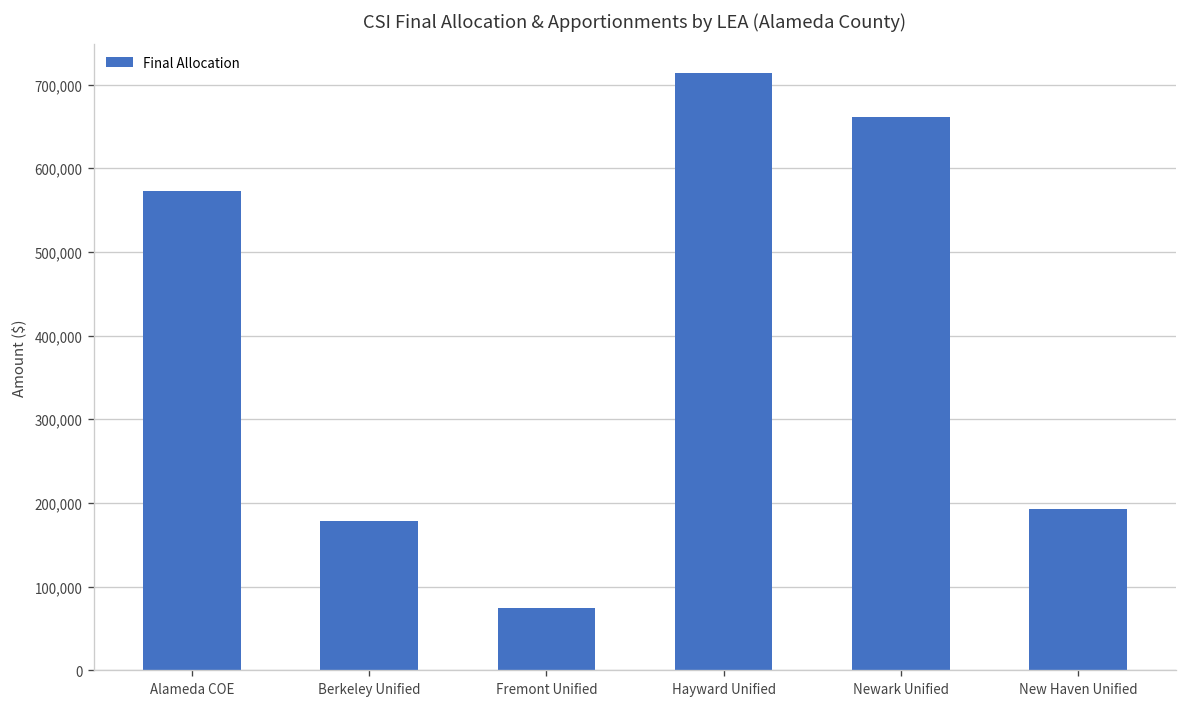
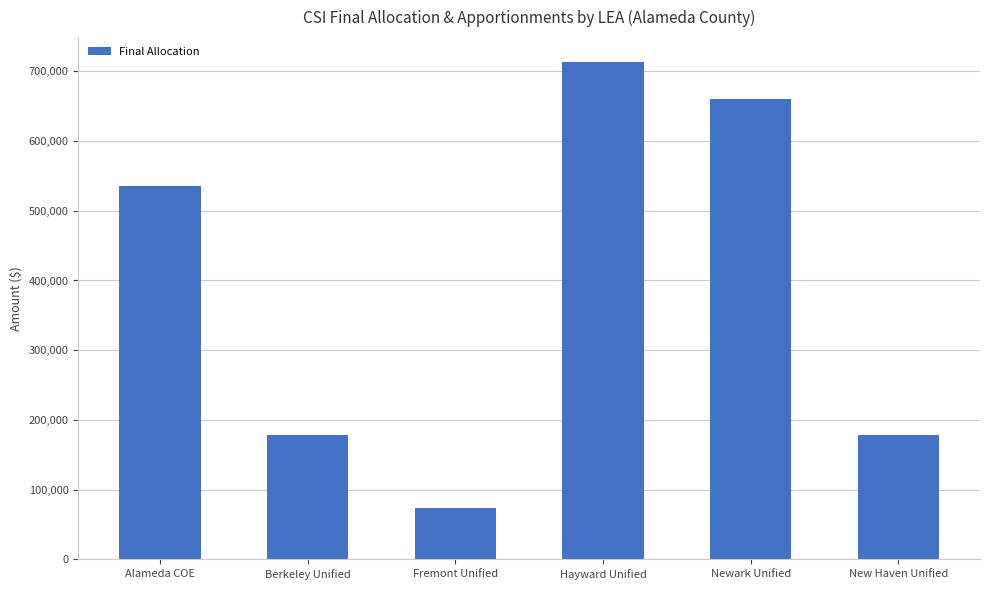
  {
-   "Alameda COE": "570,000",
+   "Alameda COE": "540,000",
    "Berkeley Unified": "180,000",
    "Fremont Unified": "70,000",
    "Hayward Unified": "710,000",
    "Newark Unified": "660,000",
-   "New Haven Unified": "190,000"
+   "New Haven Unified": "180,000"
  }
